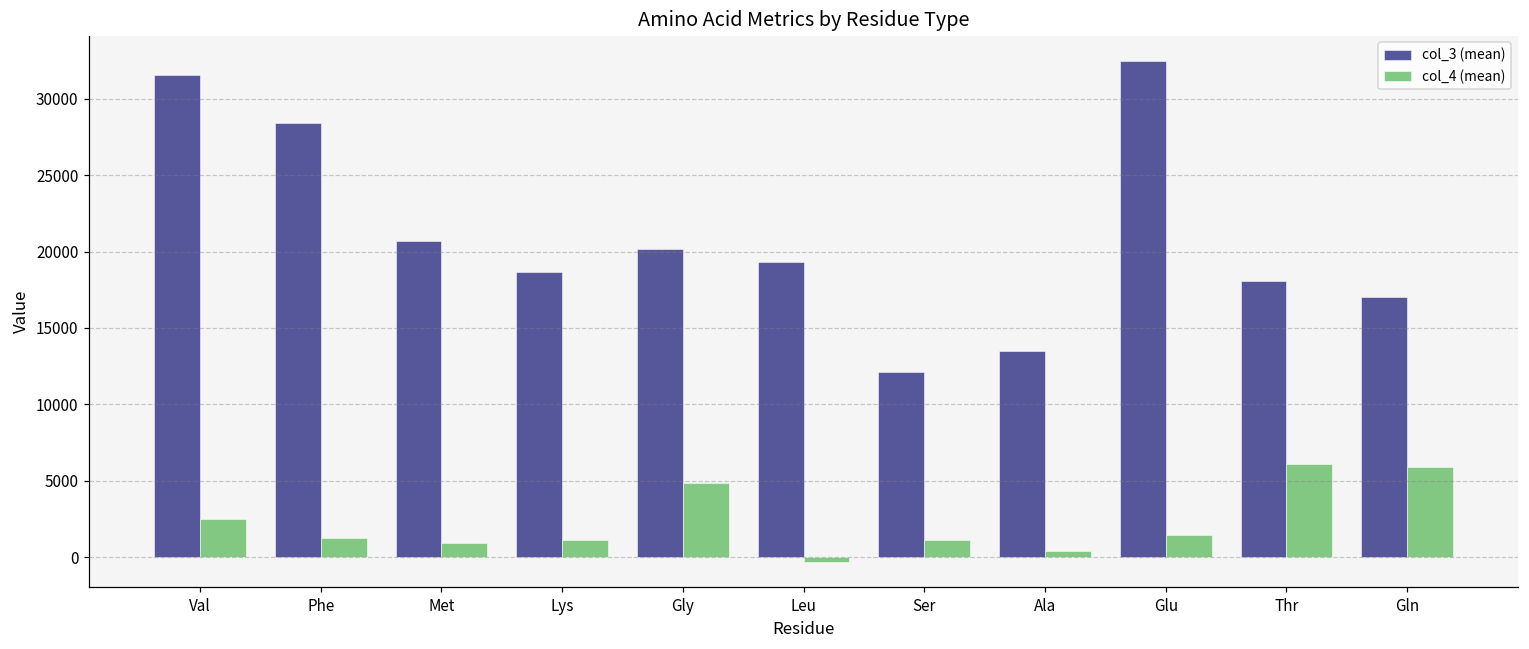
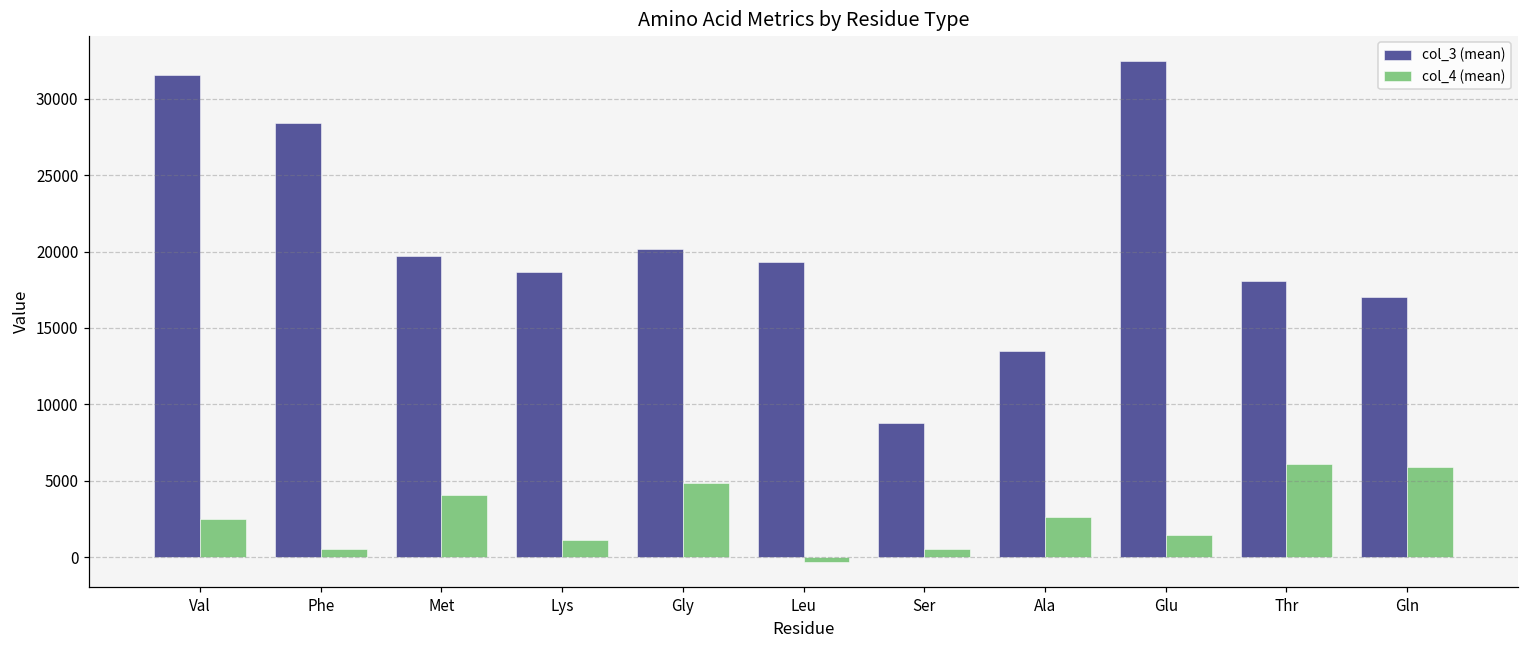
  {
    "col_3 (mean)": {
      "Val": 31600,
      "Phe": 28400,
-     "Met": 20700,
+     "Met": 19700,
      "Lys": 18700,
      "Gly": 20200,
      "Leu": 19300,
-     "Ser": 12100,
+     "Ser": 8800,
      "Ala": 13500,
      "Glu": 32500,
      "Thr": 18100,
      "Gln": 17000
    },
    "col_4 (mean)": {
      "Val": 2500,
-     "Phe": 1300,
-     "Met": 900,
+     "Phe": 600,
+     "Met": 4100,
      "Lys": 1200,
      "Gly": 4800,
      "Leu": -300,
-     "Ser": 1100,
-     "Ala": 400,
+     "Ser": 600,
+     "Ala": 2700,
      "Glu": 1500,
      "Thr": 6100,
      "Gln": 5900
    }
  }
